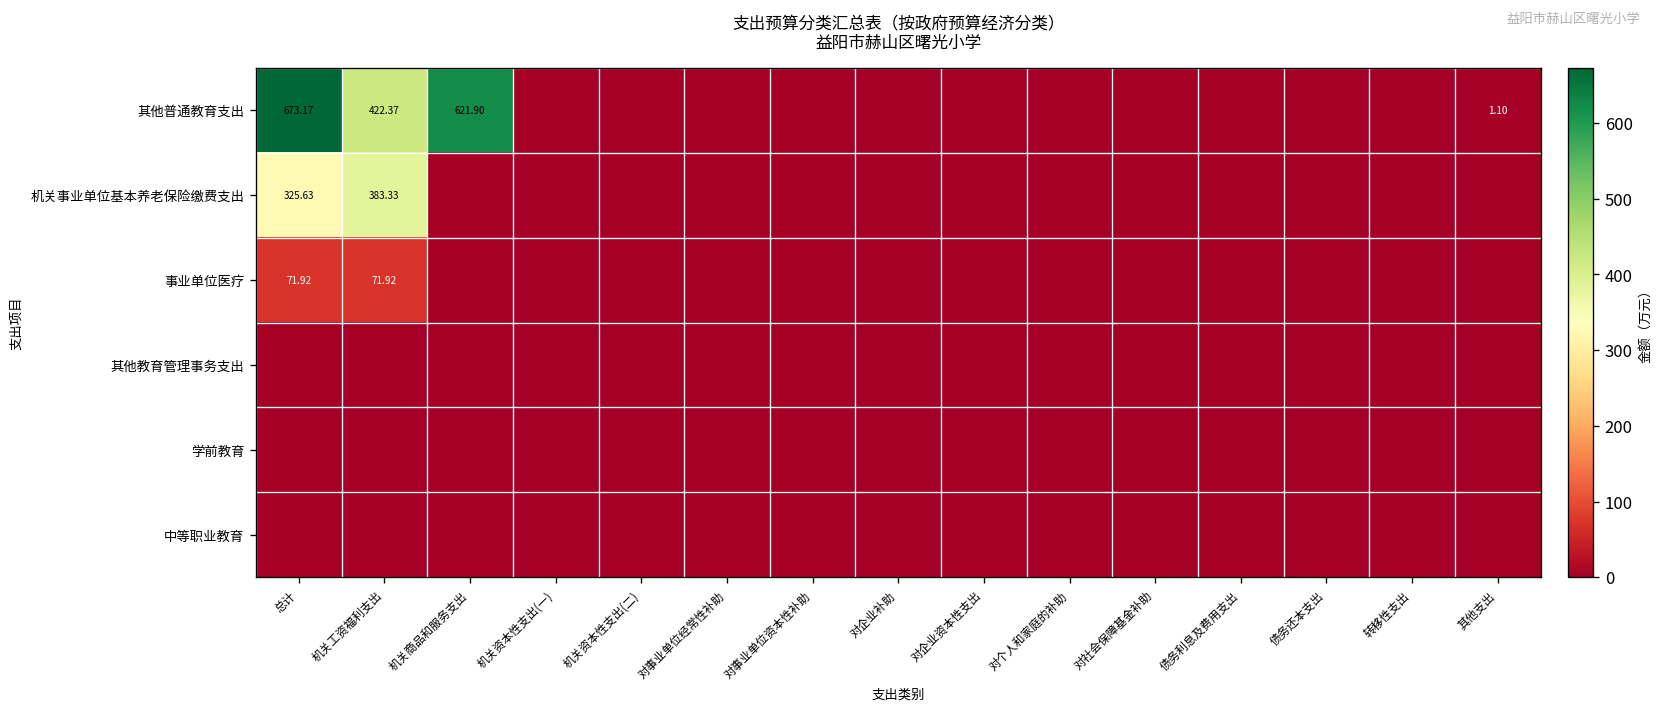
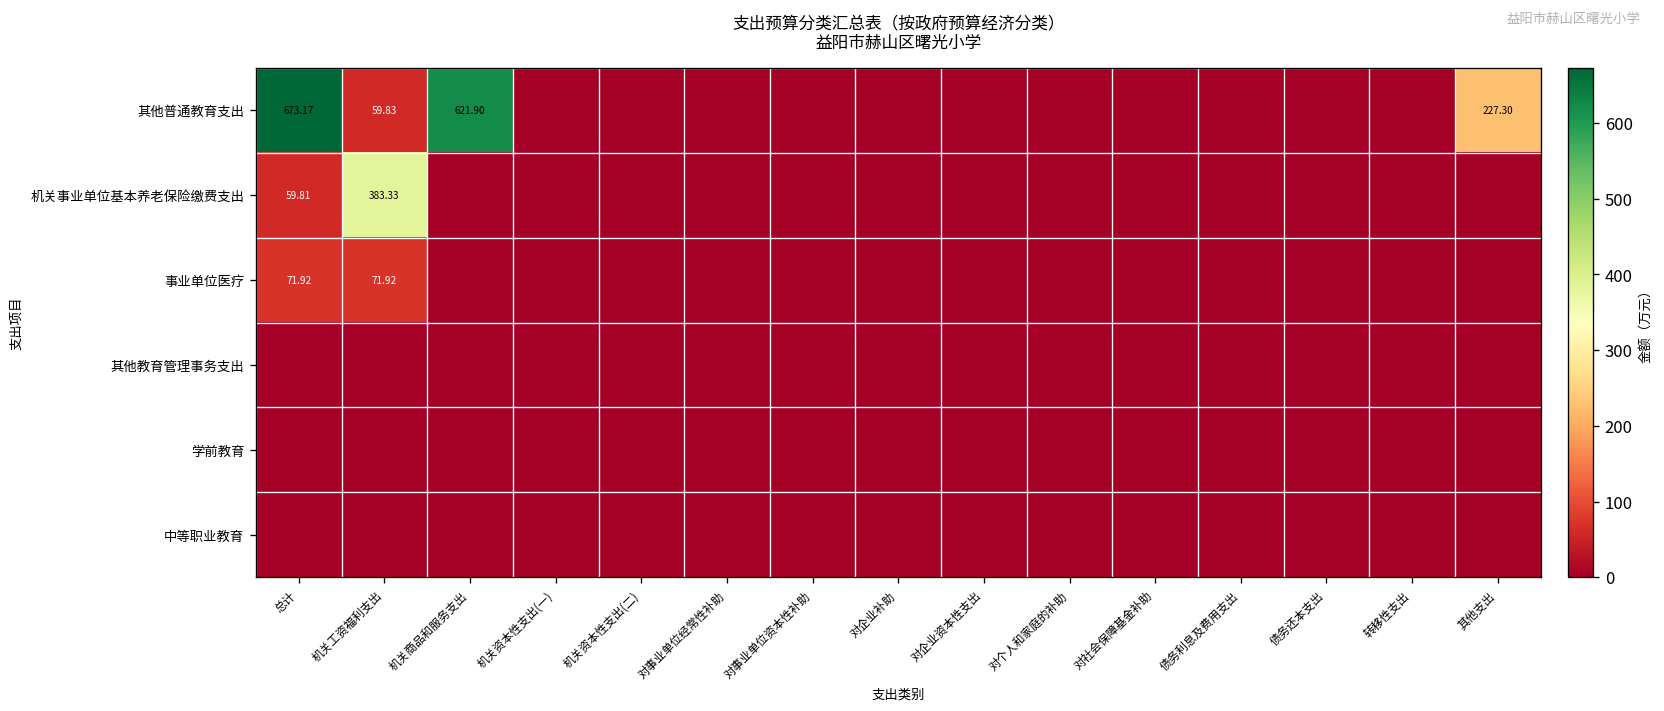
  {
    "其他普通教育支出": {
      "总计": 673.17,
-     "机关工资福利支出": 422.37,
+     "机关工资福利支出": 59.83,
      "机关商品和服务支出": 621.90,
-     "其他支出": 1.10
+     "其他支出": 227.30
    },
    "机关事业单位基本养老保险缴费支出": {
-     "总计": 325.63,
+     "总计": 59.81,
      "机关工资福利支出": 383.33
    },
    "事业单位医疗": {
      "总计": 71.92,
      "机关工资福利支出": 71.92
    }
  }
